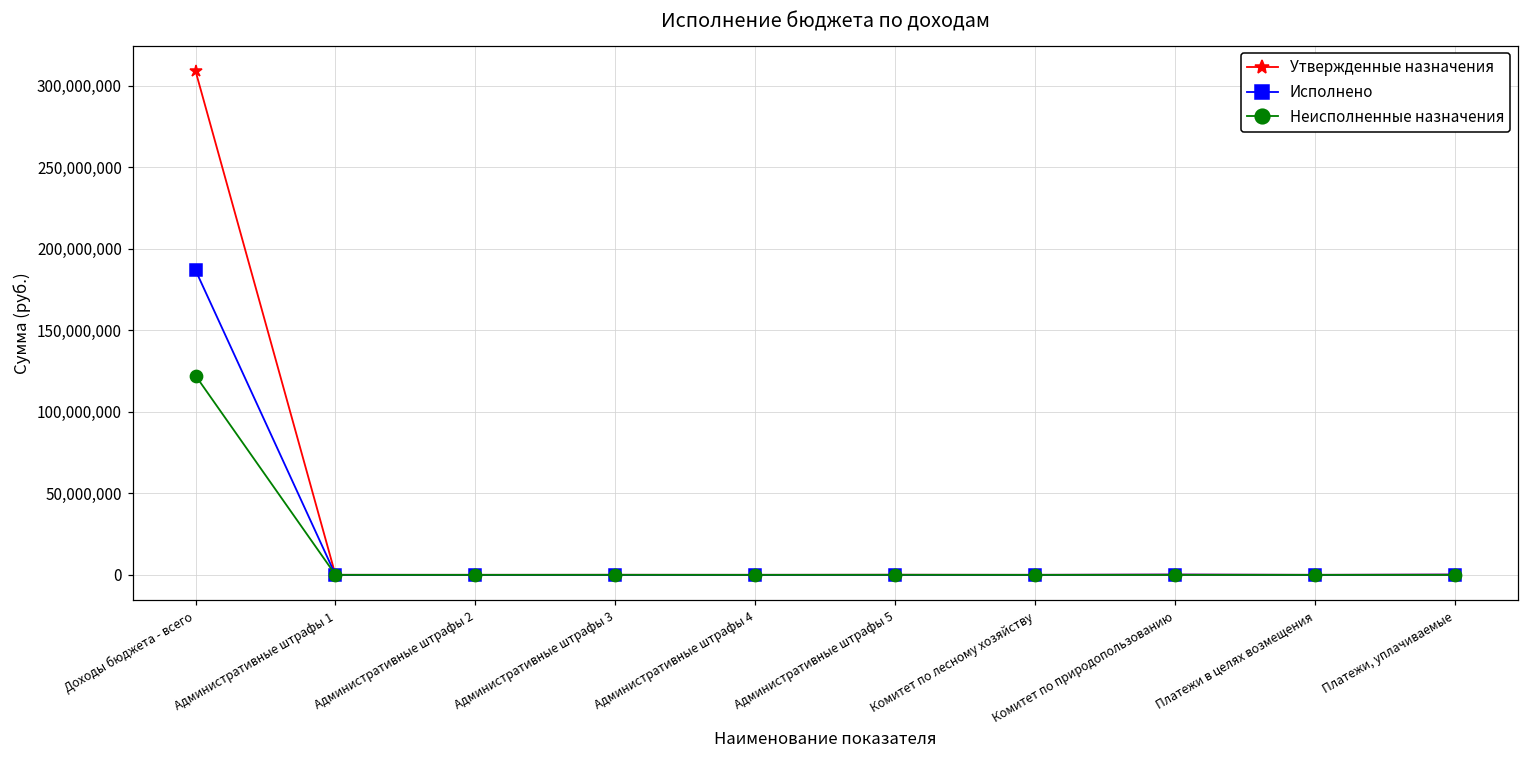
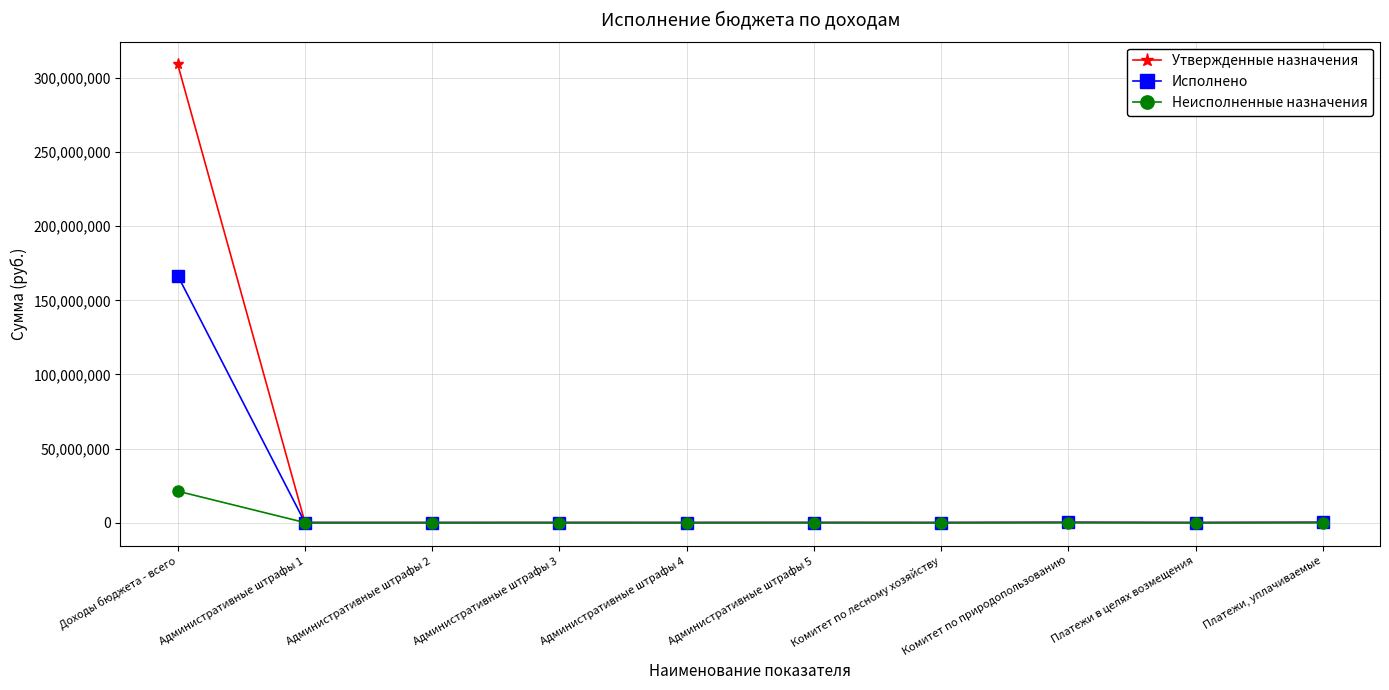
  {
    "Утвержденные назначения": {
      "Доходы бюджета - всего": "309,000,000"
    },
    "Исполнено": {
-     "Доходы бюджета - всего": "187,000,000"
+     "Доходы бюджета - всего": "167,000,000"
    },
    "Неисполненные назначения": {
-     "Доходы бюджета - всего": "122,000,000"
+     "Доходы бюджета - всего": "21,000,000"
    }
  }
